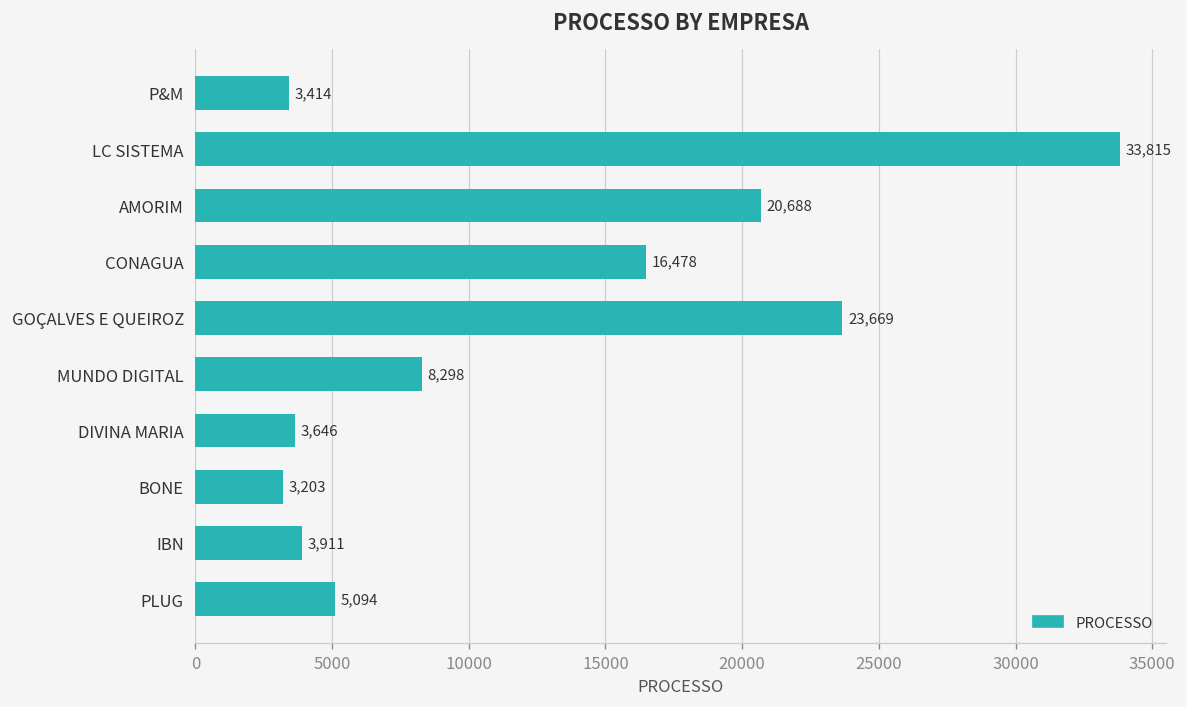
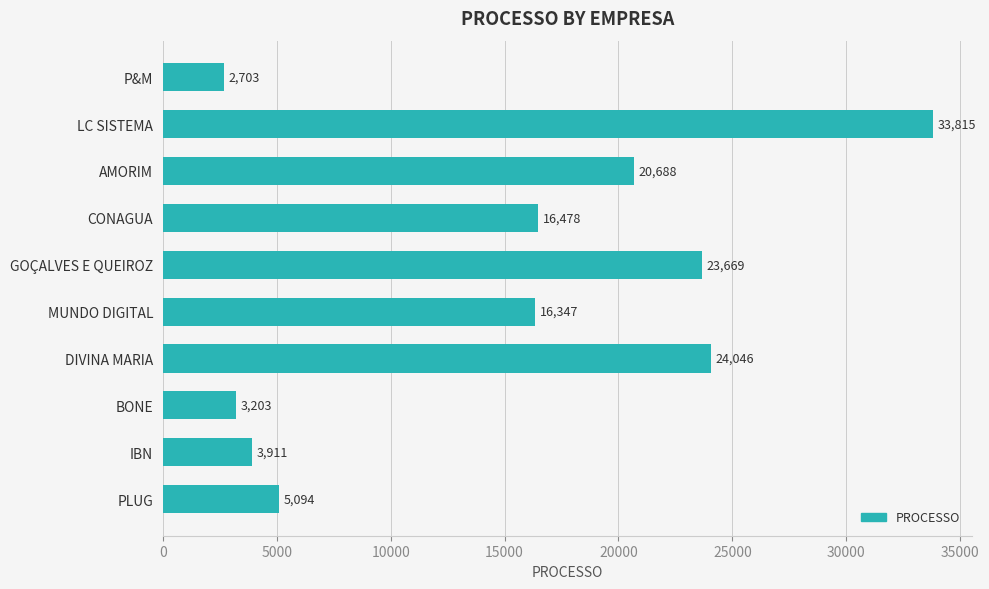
  {
-   "P&M": "3,414",
+   "P&M": "2,703",
    "LC SISTEMA": "33,815",
    "AMORIM": "20,688",
    "CONAGUA": "16,478",
    "GOÇALVES E QUEIROZ": "23,669",
-   "MUNDO DIGITAL": "8,298",
-   "DIVINA MARIA": "3,646",
+   "MUNDO DIGITAL": "16,347",
+   "DIVINA MARIA": "24,046",
    "BONE": "3,203",
    "IBN": "3,911",
    "PLUG": "5,094"
  }
